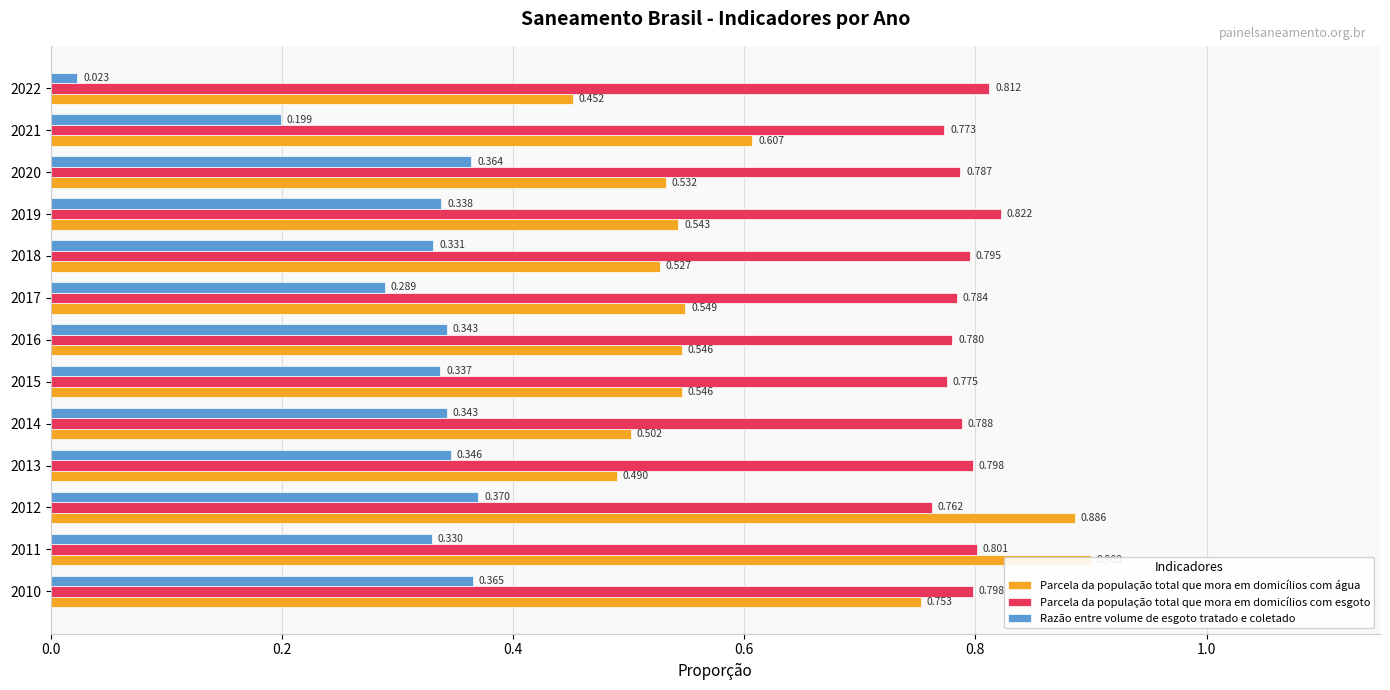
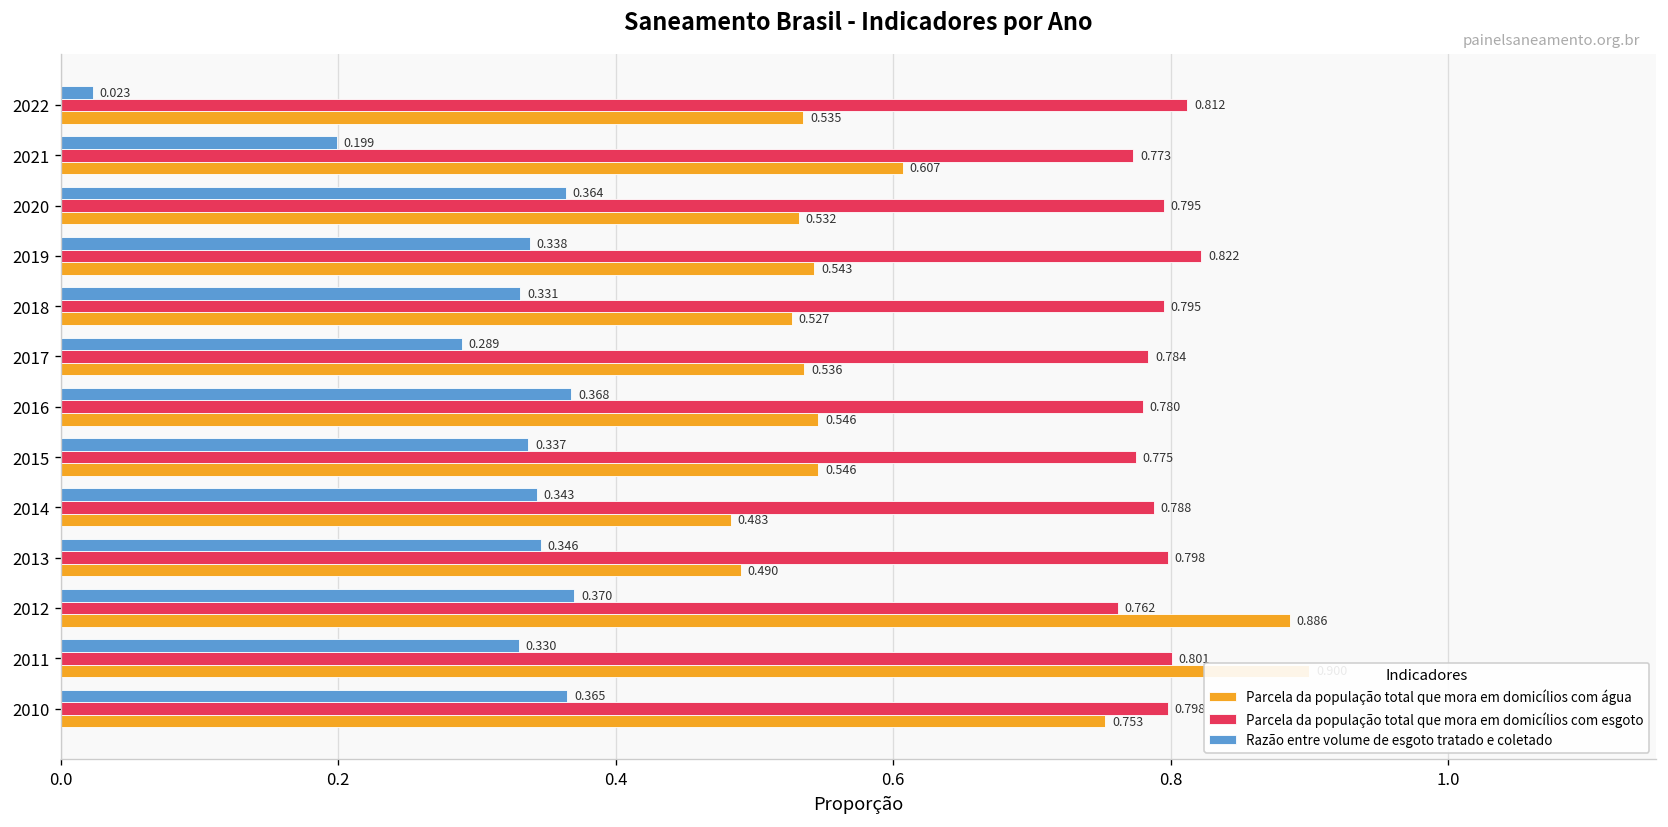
  {
    "Parcela da população total que mora em domicílios com água": {
-     "2022": 0.452,
+     "2022": 0.535,
      "2021": 0.607,
      "2020": 0.532,
      "2019": 0.543,
      "2018": 0.527,
-     "2017": 0.549,
+     "2017": 0.536,
      "2016": 0.546,
      "2015": 0.546,
-     "2014": 0.502,
+     "2014": 0.483,
      "2013": 0.490,
      "2012": 0.886,
      "2010": 0.753
    },
    "Parcela da população total que mora em domicílios com esgoto": {
      "2022": 0.812,
      "2021": 0.773,
-     "2020": 0.787,
+     "2020": 0.795,
      "2019": 0.822,
      "2018": 0.795,
      "2017": 0.784,
      "2016": 0.780,
      "2015": 0.775,
      "2014": 0.788,
      "2013": 0.798,
      "2012": 0.762,
      "2011": 0.801
    },
    "Razão entre volume de esgoto tratado e coletado": {
      "2022": 0.023,
      "2021": 0.199,
      "2020": 0.364,
      "2019": 0.338,
      "2018": 0.331,
      "2017": 0.289,
-     "2016": 0.343,
+     "2016": 0.368,
      "2015": 0.337,
      "2014": 0.343,
      "2013": 0.346,
      "2012": 0.370,
      "2011": 0.330,
      "2010": 0.365
    }
  }
